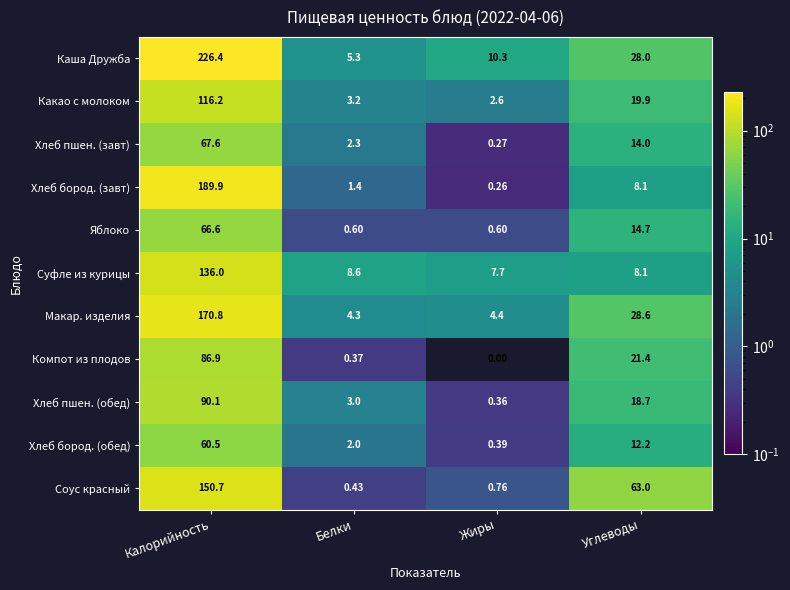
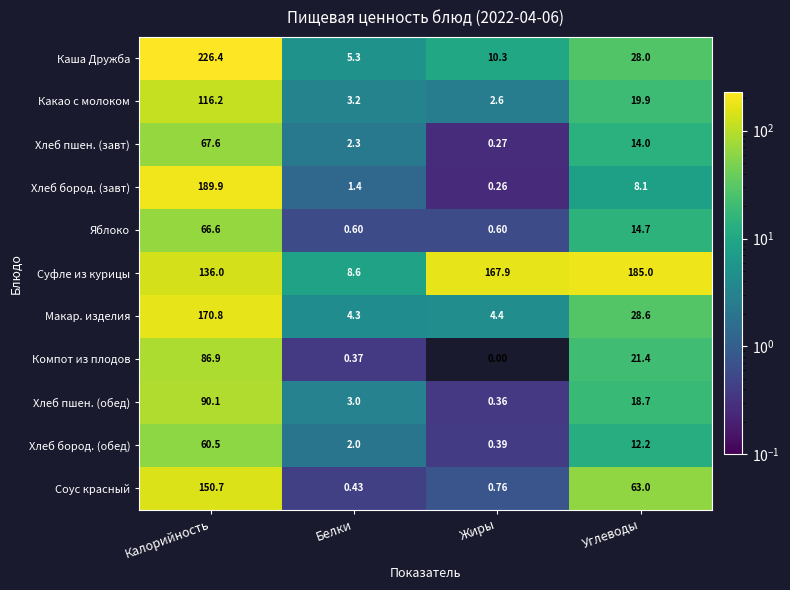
  {
    "Каша Дружба": {
      "Калорийность": 226.4,
      "Белки": 5.3,
      "Жиры": 10.3,
      "Углеводы": 28.0
    },
    "Какао с молоком": {
      "Калорийность": 116.2,
      "Белки": 3.2,
      "Жиры": 2.6,
      "Углеводы": 19.9
    },
    "Хлеб пшен. (завт)": {
      "Калорийность": 67.6,
      "Белки": 2.3,
      "Жиры": 0.27,
      "Углеводы": 14.0
    },
    "Хлеб бород. (завт)": {
      "Калорийность": 189.9,
      "Белки": 1.4,
      "Жиры": 0.26,
      "Углеводы": 8.1
    },
    "Яблоко": {
      "Калорийность": 66.6,
      "Белки": 0.60,
      "Жиры": 0.60,
      "Углеводы": 14.7
    },
    "Суфле из курицы": {
      "Калорийность": 136.0,
      "Белки": 8.6,
-     "Жиры": 7.7,
-     "Углеводы": 8.1
+     "Жиры": 167.9,
+     "Углеводы": 185.0
    },
    "Макар. изделия": {
      "Калорийность": 170.8,
      "Белки": 4.3,
      "Жиры": 4.4,
      "Углеводы": 28.6
    },
    "Компот из плодов": {
      "Калорийность": 86.9,
      "Белки": 0.37,
      "Углеводы": 21.4
    },
    "Хлеб пшен. (обед)": {
      "Калорийность": 90.1,
      "Белки": 3.0,
      "Жиры": 0.36,
      "Углеводы": 18.7
    },
    "Хлеб бород. (обед)": {
      "Калорийность": 60.5,
      "Белки": 2.0,
      "Жиры": 0.39,
      "Углеводы": 12.2
    },
    "Соус красный": {
      "Калорийность": 150.7,
      "Белки": 0.43,
      "Жиры": 0.76,
      "Углеводы": 63.0
    }
  }
